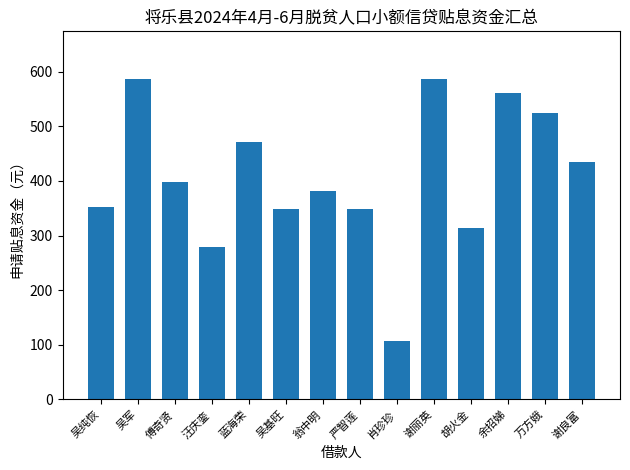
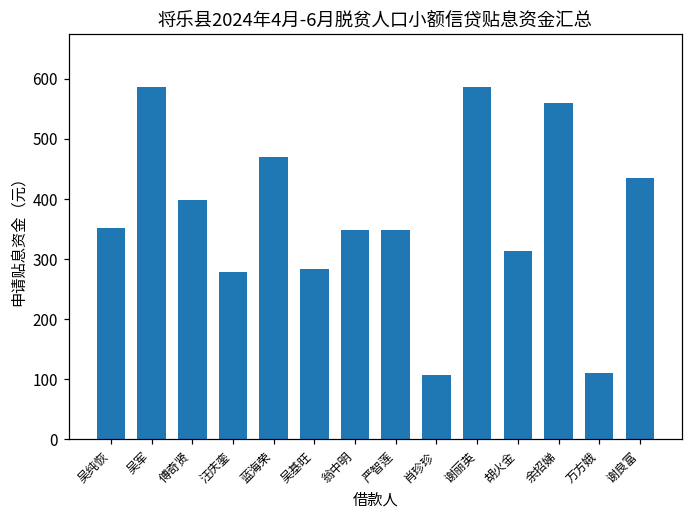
  {
    "吴纯恢": 350,
    "吴军": 590,
    "傅奇贤": 400,
    "汪庆銮": 280,
    "蓝海荣": 470,
-   "吴基旺": 350,
-   "翁中明": 380,
+   "吴基旺": 280,
+   "翁中明": 350,
    "严智莲": 350,
    "肖珍珍": 110,
    "谢丽英": 590,
    "胡火金": 310,
    "余招娣": 560,
-   "万方娥": 520,
+   "万方娥": 110,
    "谢良富": 430
  }
